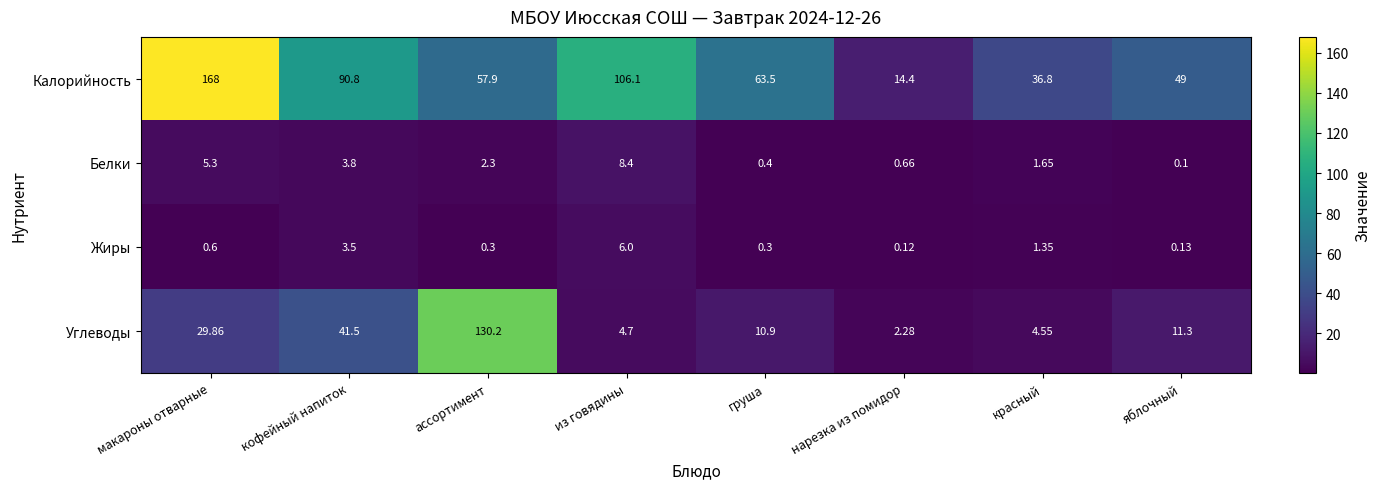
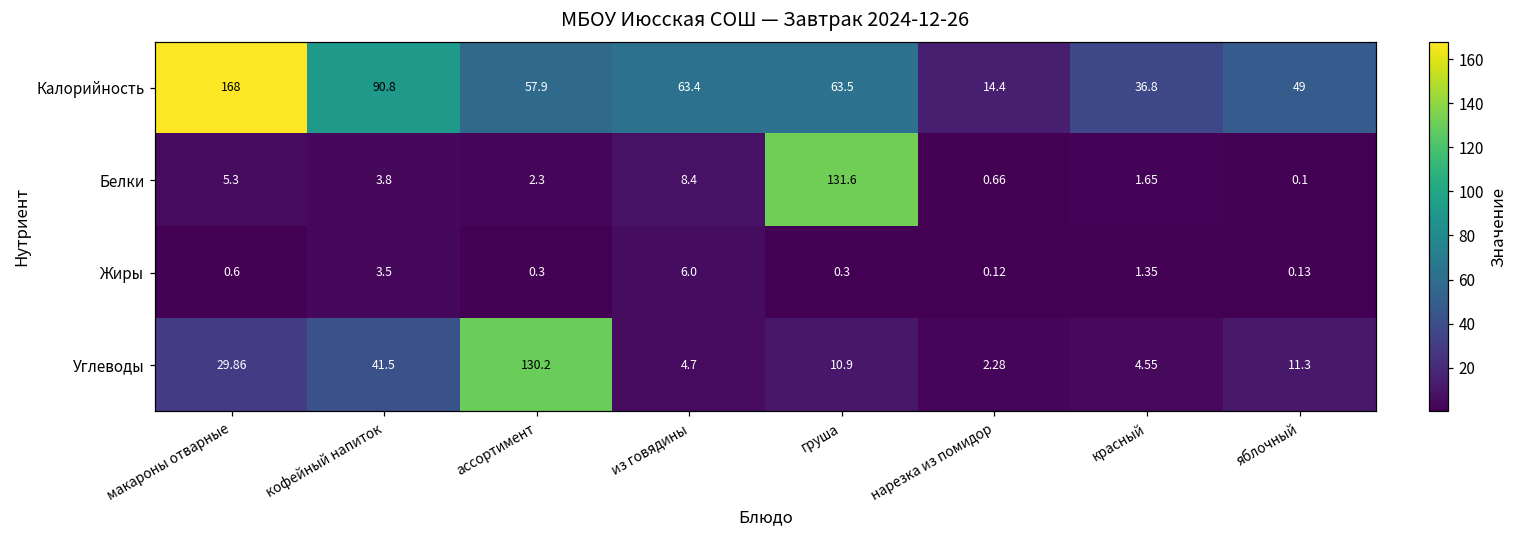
  {
    "Калорийность": {
      "макароны отварные": 168,
      "кофейный напиток": 90.8,
      "ассортимент": 57.9,
-     "из говядины": 106.1,
+     "из говядины": 63.4,
      "груша": 63.5,
      "нарезка из помидор": 14.4,
      "красный": 36.8,
      "яблочный": 49
    },
    "Белки": {
      "макароны отварные": 5.3,
      "кофейный напиток": 3.8,
      "ассортимент": 2.3,
      "из говядины": 8.4,
-     "груша": 0.4,
+     "груша": 131.6,
      "нарезка из помидор": 0.66,
      "красный": 1.65,
      "яблочный": 0.1
    },
    "Жиры": {
      "макароны отварные": 0.6,
      "кофейный напиток": 3.5,
      "ассортимент": 0.3,
      "из говядины": 6.0,
      "груша": 0.3,
      "нарезка из помидор": 0.12,
      "красный": 1.35,
      "яблочный": 0.13
    },
    "Углеводы": {
      "макароны отварные": 29.86,
      "кофейный напиток": 41.5,
      "ассортимент": 130.2,
      "из говядины": 4.7,
      "груша": 10.9,
      "нарезка из помидор": 2.28,
      "красный": 4.55,
      "яблочный": 11.3
    }
  }
